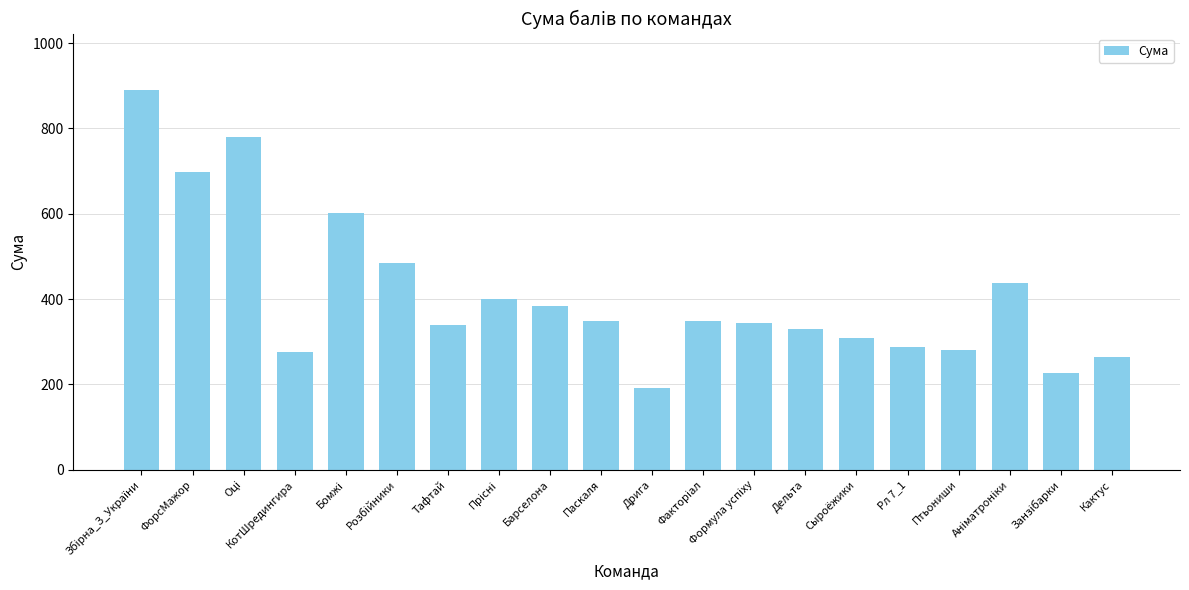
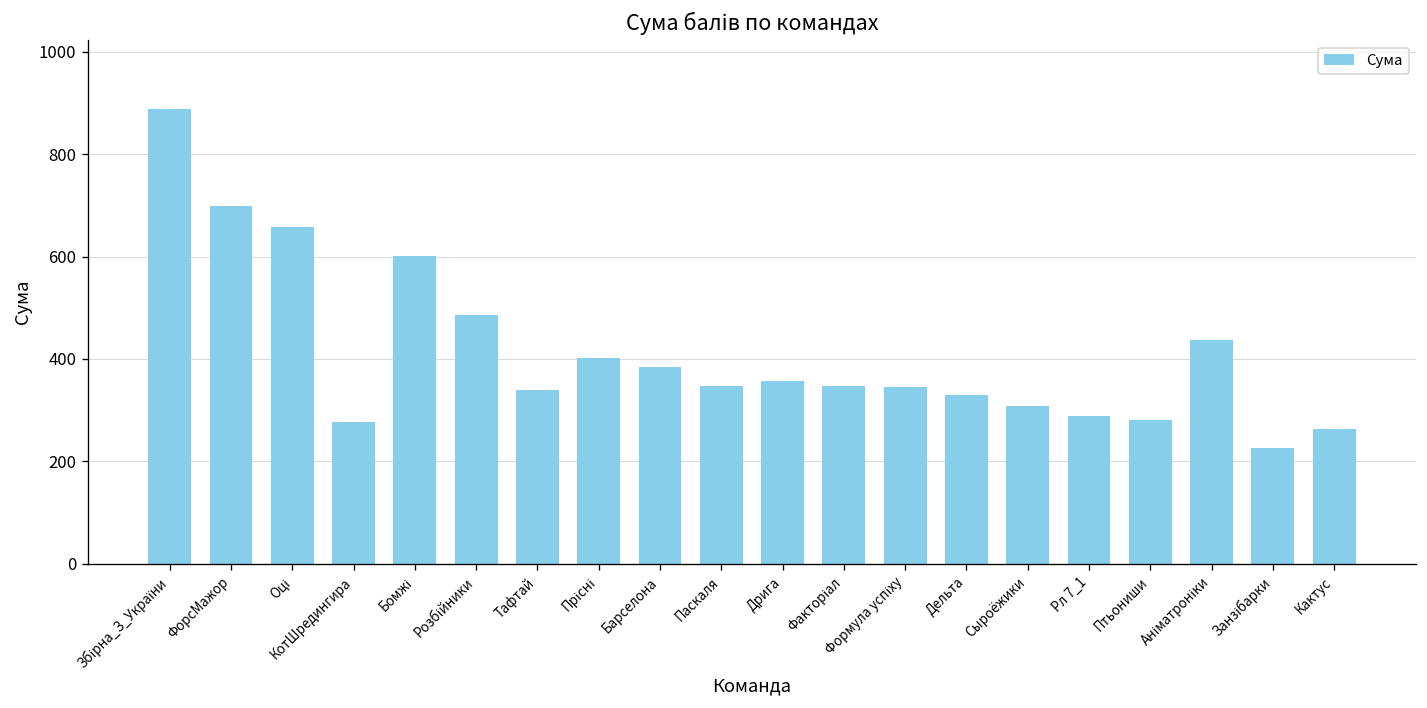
  {
    "Збірна_З_України": 890,
    "ФорсМажор": 700,
-   "Оці": 780,
+   "Оці": 660,
    "КотШредингира": 280,
    "Бомжі": 600,
    "Розбійники": 490,
    "Тафтай": 340,
    "Прісні": 400,
    "Барселона": 380,
    "Паскаля": 350,
-   "Дрига": 190,
+   "Дрига": 360,
    "Факторіал": 350,
    "Формула успіху": 350,
    "Дельта": 330,
    "Сыроёжики": 310,
    "Рл 7_1": 290,
    "Птьониши": 280,
    "Аніматроніки": 440,
    "Занзібарки": 230,
    "Кактус": 260
  }
